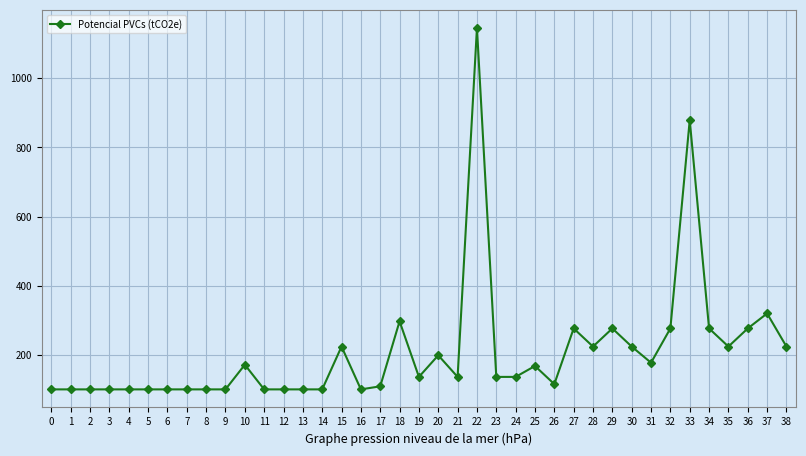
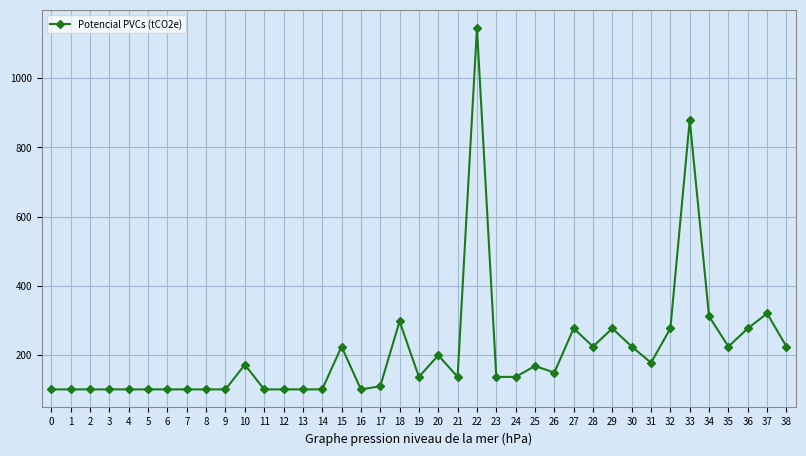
  {
    "0": 100,
    "1": 100,
    "2": 100,
    "3": 100,
    "4": 100,
    "5": 100,
    "6": 100,
    "7": 100,
    "8": 100,
    "9": 100,
    "10": 170,
    "11": 100,
    "12": 100,
    "13": 100,
    "14": 100,
    "15": 220,
    "16": 100,
    "17": 110,
    "18": 300,
    "19": 140,
    "20": 200,
    "21": 140,
    "22": 1150,
    "23": 140,
    "24": 140,
    "25": 170,
-   "26": 120,
+   "26": 150,
    "27": 280,
    "28": 220,
    "29": 280,
    "30": 220,
    "31": 180,
    "32": 280,
    "33": 880,
-   "34": 280,
+   "34": 310,
    "35": 220,
    "36": 280,
    "37": 320,
    "38": 220
  }
